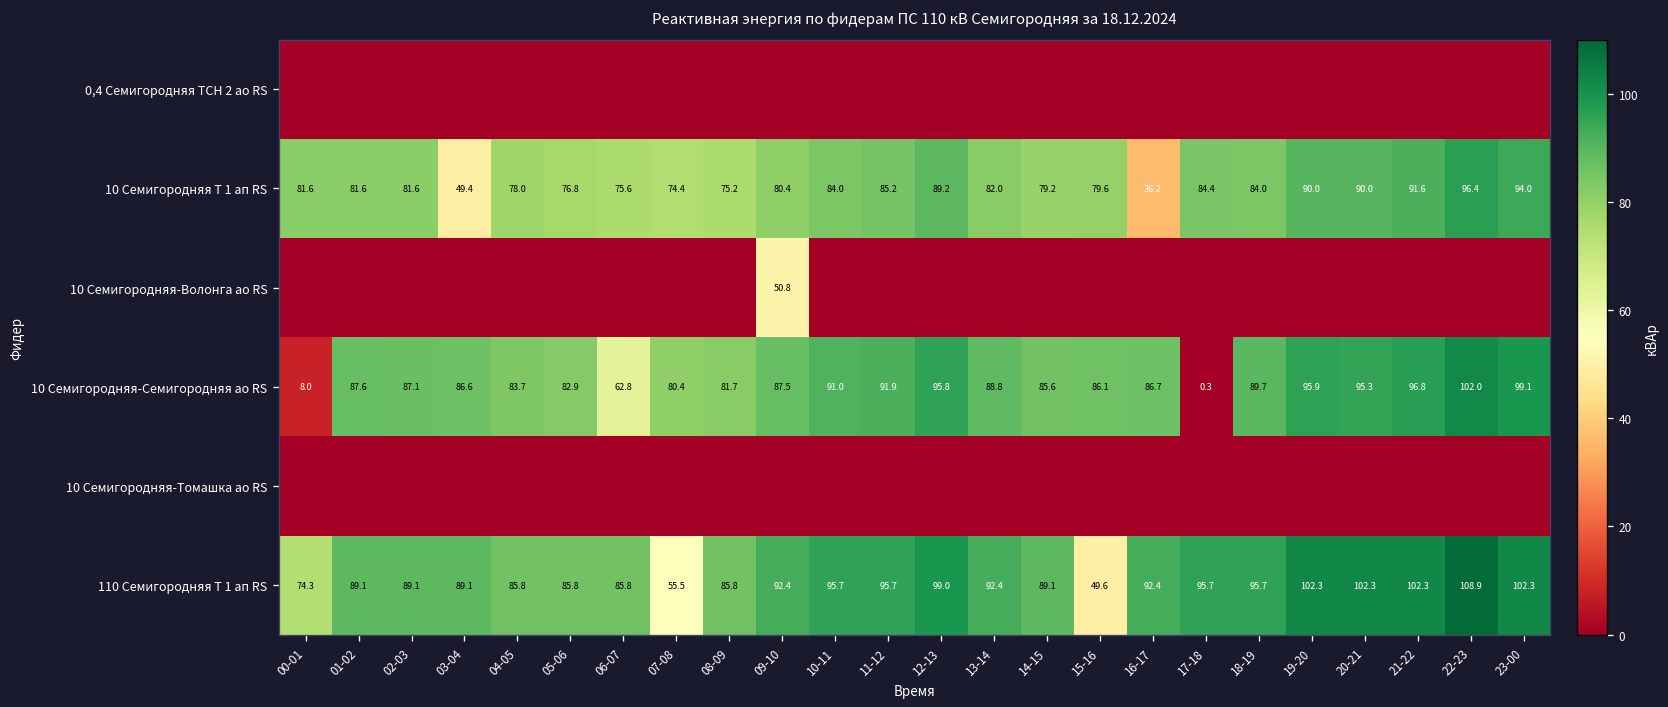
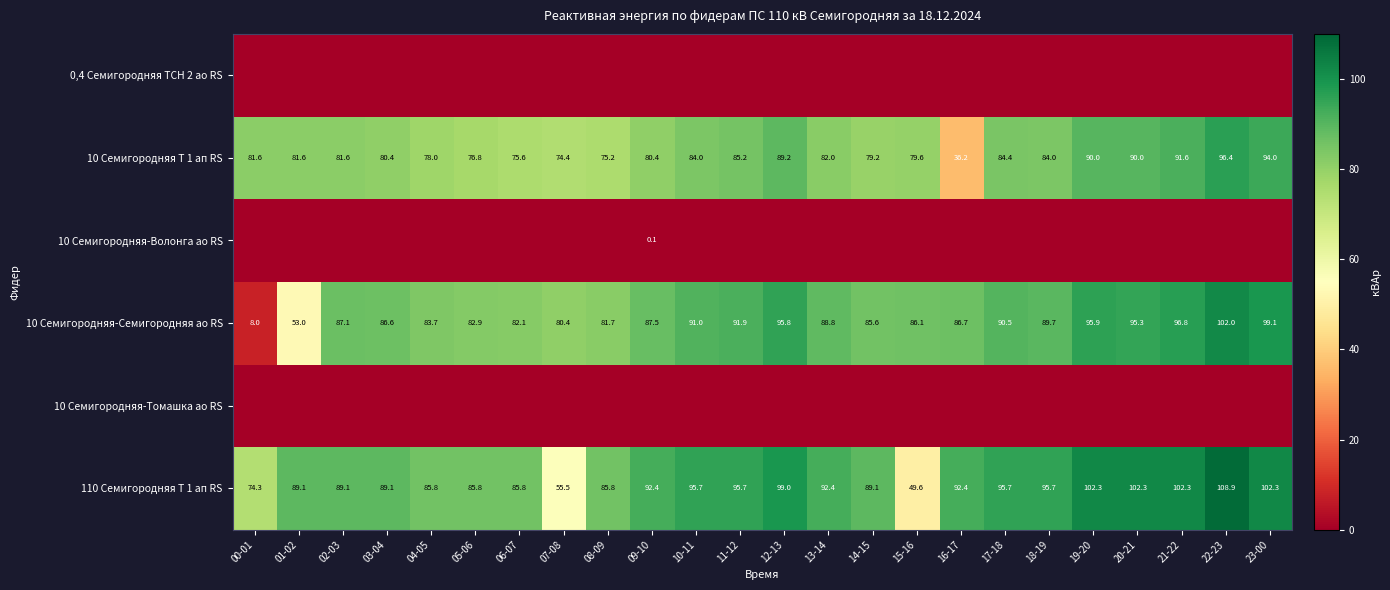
  {
    "10 Семигородняя Т 1 ап RS": {
      "00-01": 81.6,
      "01-02": 81.6,
      "02-03": 81.6,
-     "03-04": 49.4,
+     "03-04": 80.4,
      "04-05": 78.0,
      "05-06": 76.8,
      "06-07": 75.6,
      "07-08": 74.4,
      "08-09": 75.2,
      "09-10": 80.4,
      "10-11": 84.0,
      "11-12": 85.2,
      "12-13": 89.2,
      "13-14": 82.0,
      "14-15": 79.2,
      "15-16": 79.6,
      "16-17": 36.2,
      "17-18": 84.4,
      "18-19": 84.0,
      "19-20": 90.0,
      "20-21": 90.0,
      "21-22": 91.6,
      "22-23": 96.4,
      "23-00": 94.0
    },
    "10 Семигородняя-Волонга ао RS": {
-     "09-10": 50.8
+     "09-10": 0.1
    },
    "10 Семигородняя-Семигородняя ао RS": {
      "00-01": 8.0,
-     "01-02": 87.6,
+     "01-02": 53.0,
      "02-03": 87.1,
      "03-04": 86.6,
      "04-05": 83.7,
      "05-06": 82.9,
-     "06-07": 62.8,
+     "06-07": 82.1,
      "07-08": 80.4,
      "08-09": 81.7,
      "09-10": 87.5,
      "10-11": 91.0,
      "11-12": 91.9,
      "12-13": 95.8,
      "13-14": 88.8,
      "14-15": 85.6,
      "15-16": 86.1,
      "16-17": 86.7,
-     "17-18": 0.3,
+     "17-18": 90.5,
      "18-19": 89.7,
      "19-20": 95.9,
      "20-21": 95.3,
      "21-22": 96.8,
      "22-23": 102.0,
      "23-00": 99.1
    },
    "110 Семигородняя Т 1 ап RS": {
      "00-01": 74.3,
      "01-02": 89.1,
      "02-03": 89.1,
      "03-04": 89.1,
      "04-05": 85.8,
      "05-06": 85.8,
      "06-07": 85.8,
      "07-08": 55.5,
      "08-09": 85.8,
      "09-10": 92.4,
      "10-11": 95.7,
      "11-12": 95.7,
      "12-13": 99.0,
      "13-14": 92.4,
      "14-15": 89.1,
      "15-16": 49.6,
      "16-17": 92.4,
      "17-18": 95.7,
      "18-19": 95.7,
      "19-20": 102.3,
      "20-21": 102.3,
      "21-22": 102.3,
      "22-23": 108.9,
      "23-00": 102.3
    }
  }
